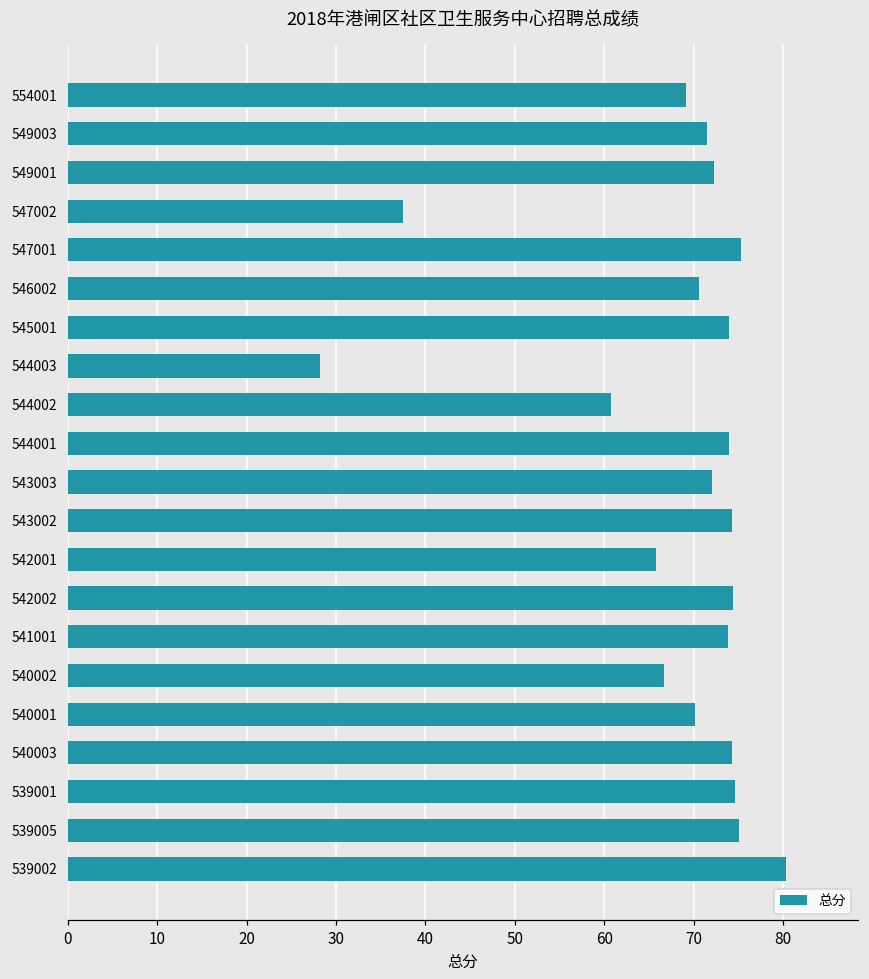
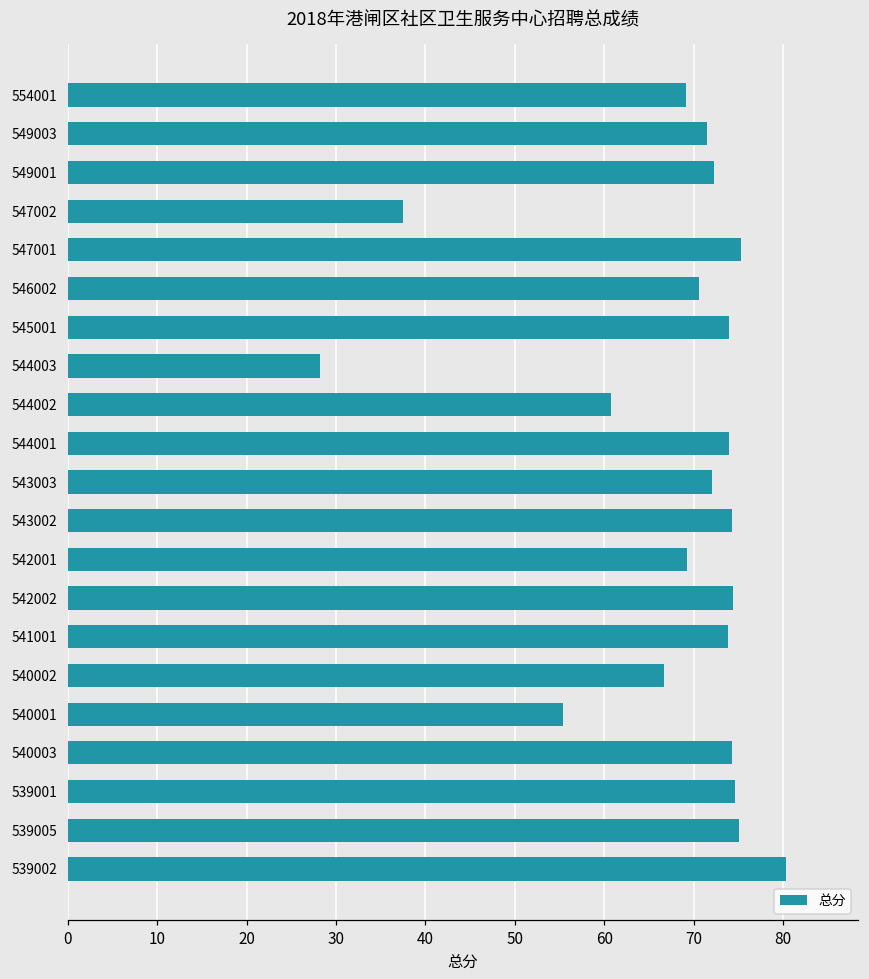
  {
    "554001": 69,
    "549003": 71,
    "549001": 72,
    "547002": 38,
    "547001": 75,
    "546002": 71,
    "545001": 74,
    "544003": 28,
    "544002": 61,
    "544001": 74,
    "543003": 72,
    "543002": 74,
-   "542001": 66,
+   "542001": 69,
    "542002": 74,
    "541001": 74,
    "540002": 67,
-   "540001": 70,
+   "540001": 55,
    "540003": 74,
    "539001": 75,
    "539005": 75,
    "539002": 80
  }
